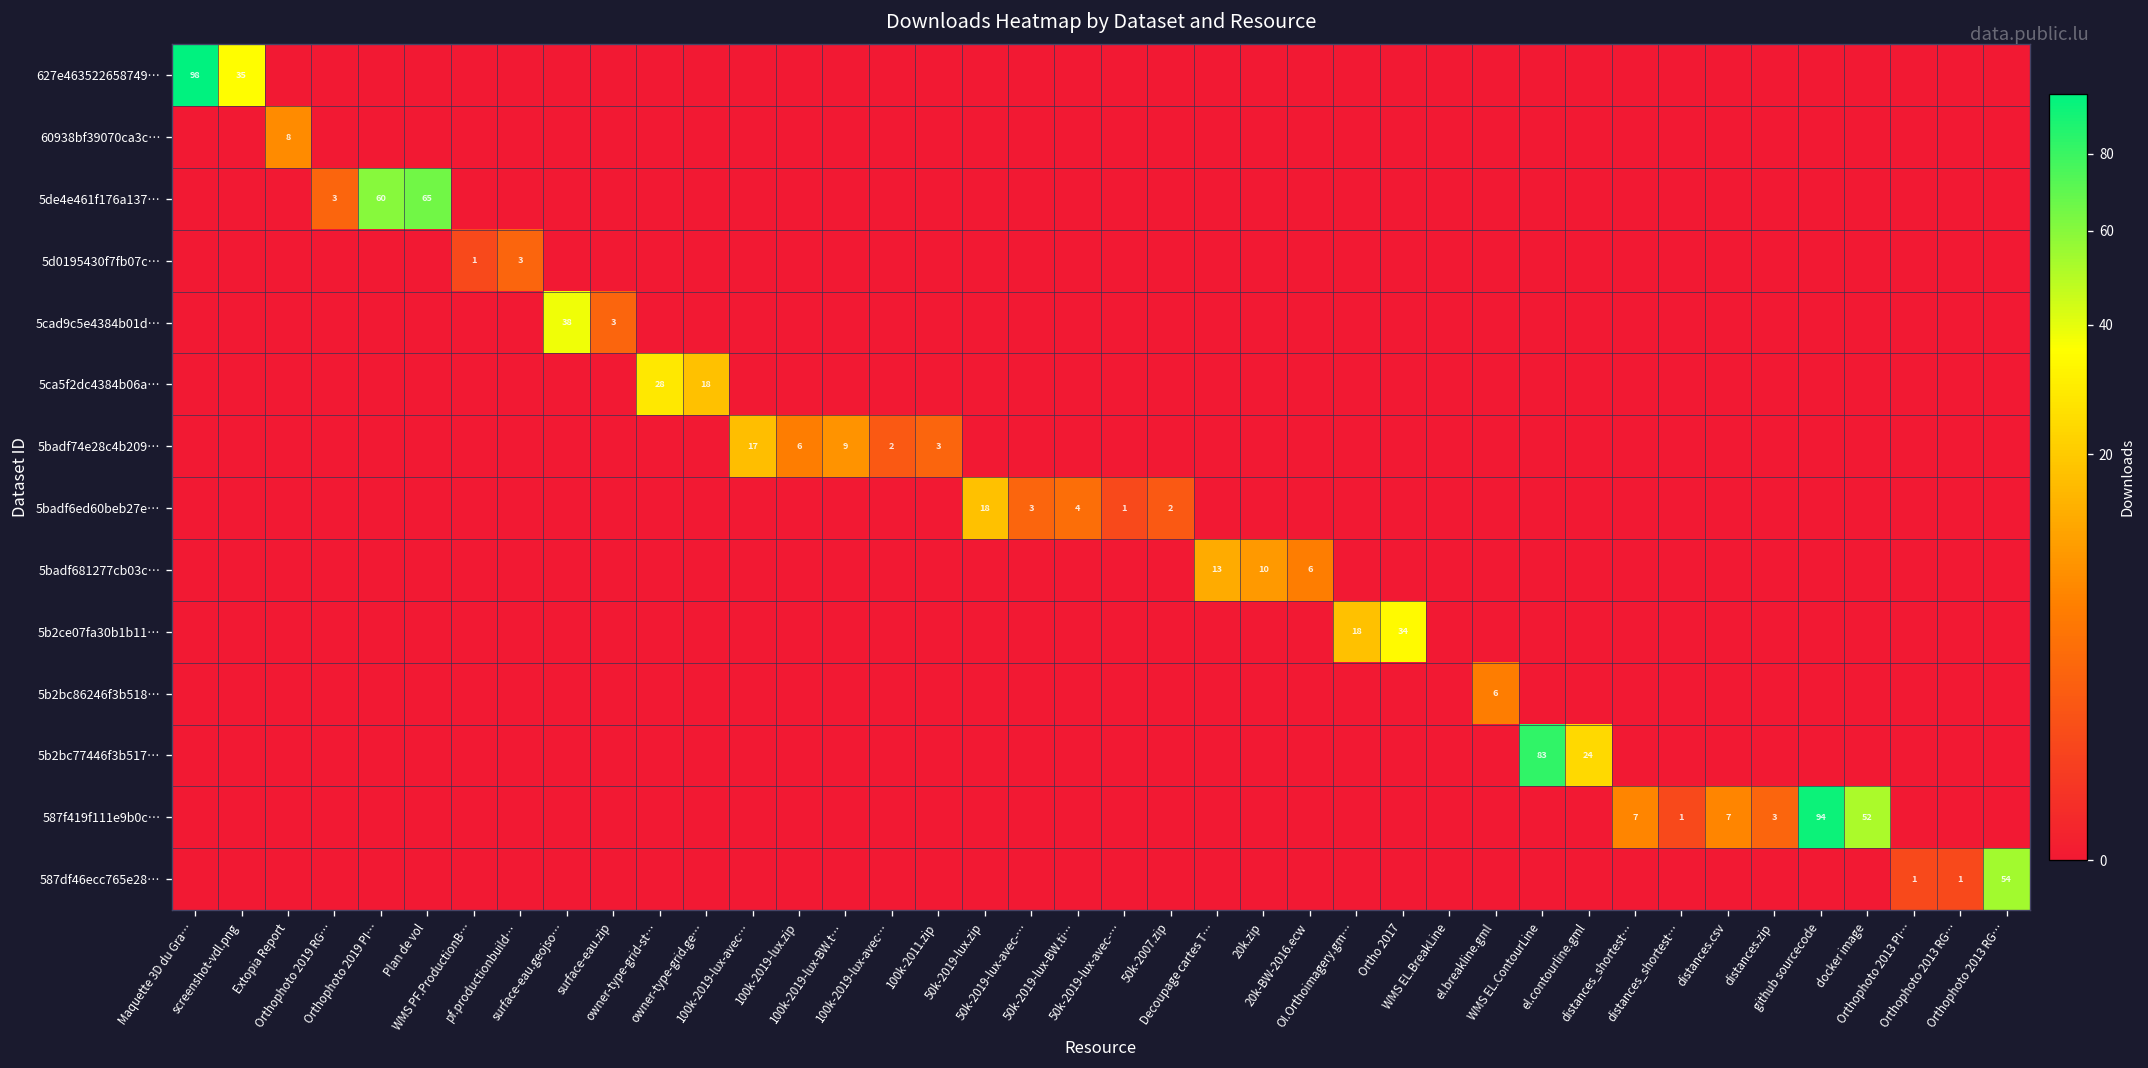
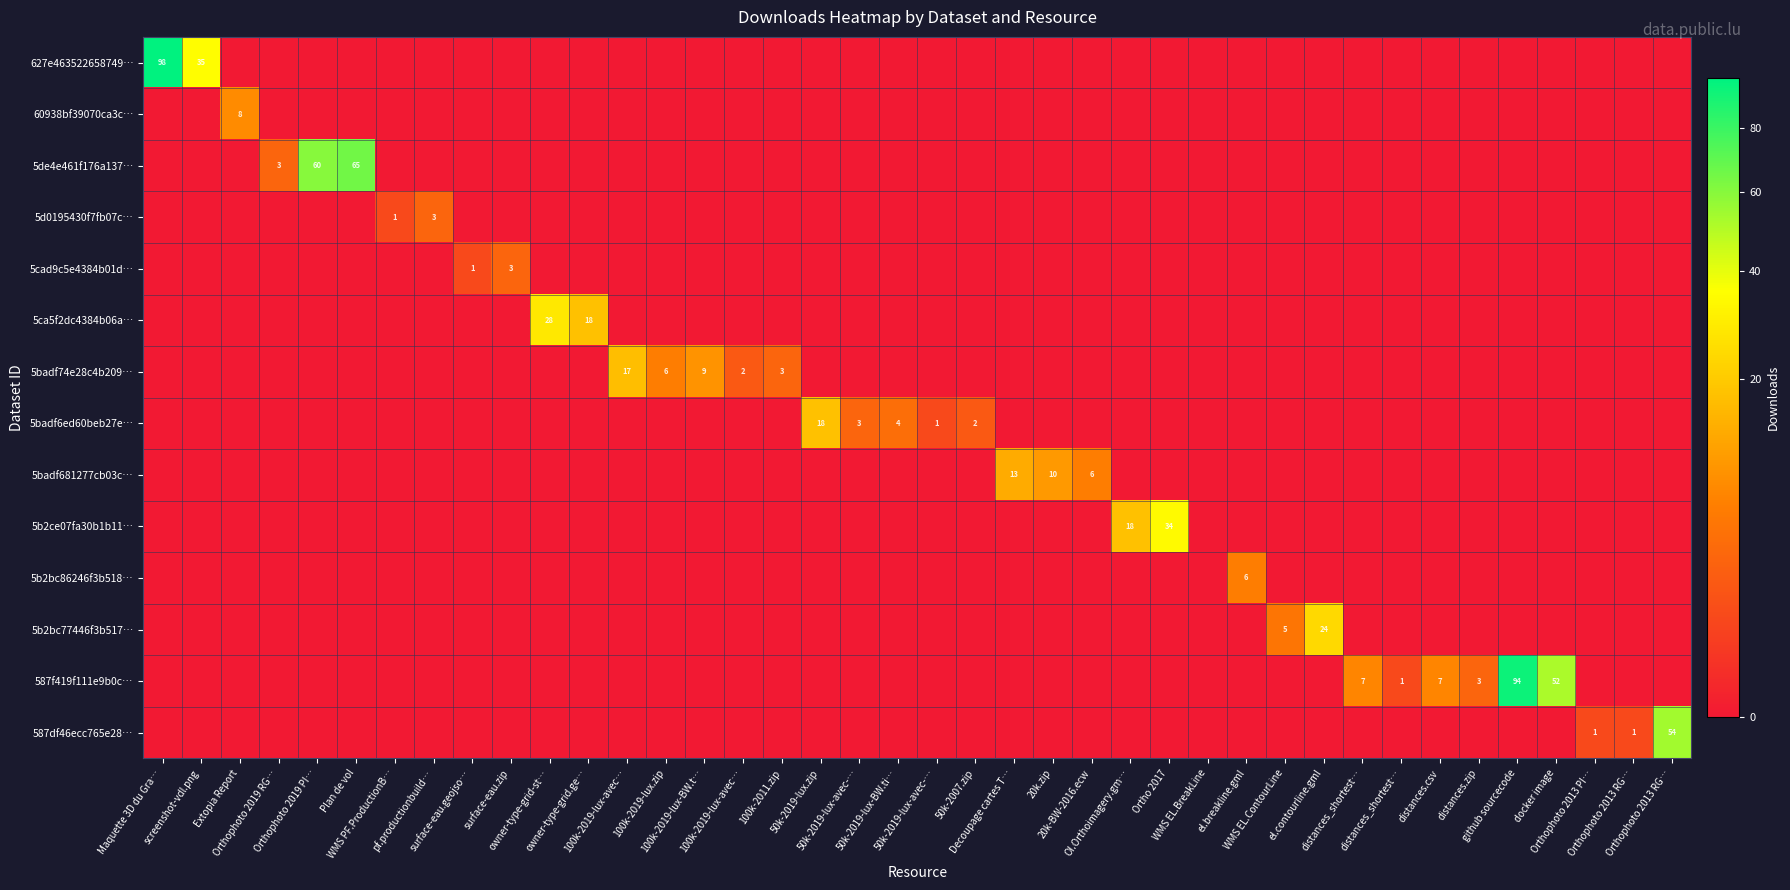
  {
    "627e463522658749…": {
      "Maquette 3D du Gra…": 98,
      "screenshot-vdl.png": 35
    },
    "60938bf39070ca3c…": {
      "Extopia Report": 8
    },
    "5de4e461f176a137…": {
      "Orthophoto 2019 RG…": 3,
      "Orthophoto 2019 PI…": 60,
      "Plan de vol": 65
    },
    "5d0195430f7fb07c…": {
      "WMS PF.ProductionB…": 1,
      "pf.productionbuild…": 3
    },
    "5cad9c5e4384b01d…": {
-     "surface-eau.geojso…": 38,
+     "surface-eau.geojso…": 1,
      "surface-eau.zip": 3
    },
    "5ca5f2dc4384b06a…": {
      "owner-type-grid-st…": 28,
      "owner-type-grid.ge…": 18
    },
    "5badf74e28c4b209…": {
      "100k-2019-lux.zip": 6,
      "100k-2019-lux-BW.t…": 9,
      "100k-2011.zip": 3
    },
    "5badf6ed60beb27e…": {
      "50k-2019-lux.zip": 18,
      "50k-2019-lux-BW.ti…": 4,
      "50k-2007.zip": 2
    },
    "5badf681277cb03c…": {
      "Decoupage cartes T…": 13,
      "20k.zip": 10,
      "20k-BW-2016.ecw": 6
    },
    "5b2ce07fa30b1b11…": {
      "OI.Orthoimagery.gm…": 18,
      "Ortho 2017": 34
    },
    "5b2bc86246f3b518…": {
      "el.breakline.gml": 6
    },
    "5b2bc77446f3b517…": {
-     "WMS EL.ContourLine": 83,
+     "WMS EL.ContourLine": 5,
      "el.contourline.gml": 24
    },
    "587f419f111e9b0c…": {
      "distances.csv": 7,
      "distances.zip": 3,
      "github sourcecode": 94,
      "docker image": 52
    },
    "587df46ecc765e28…": {
      "Orthophoto 2013 PI…": 1
    }
  }
